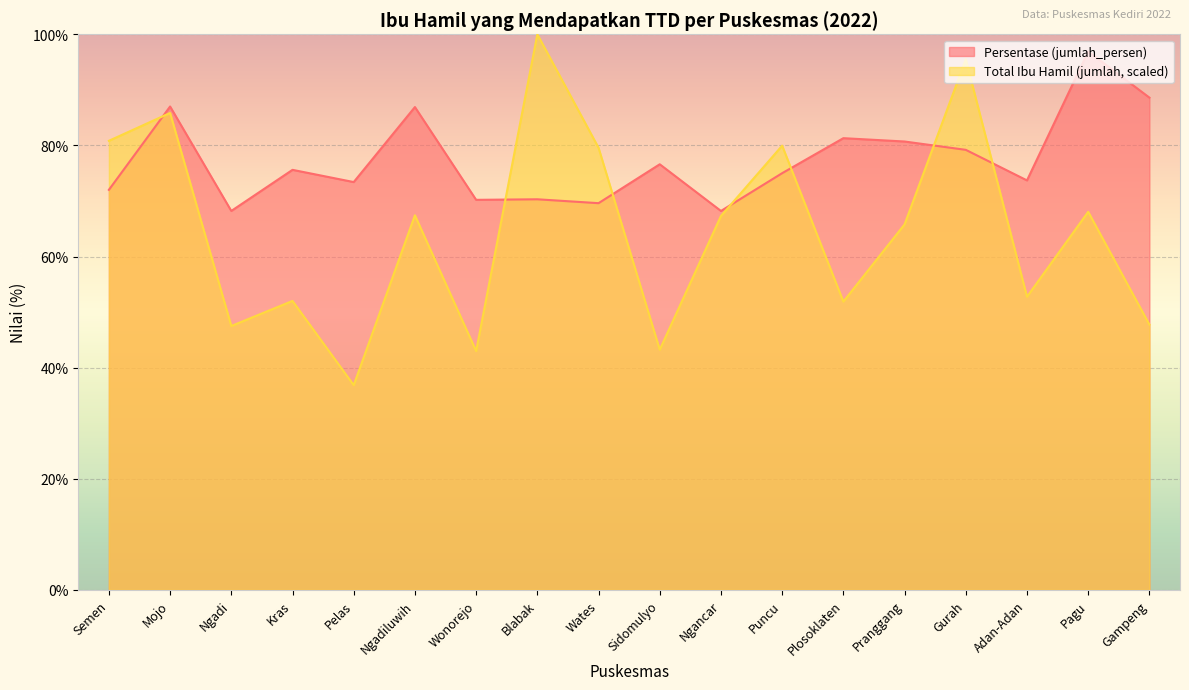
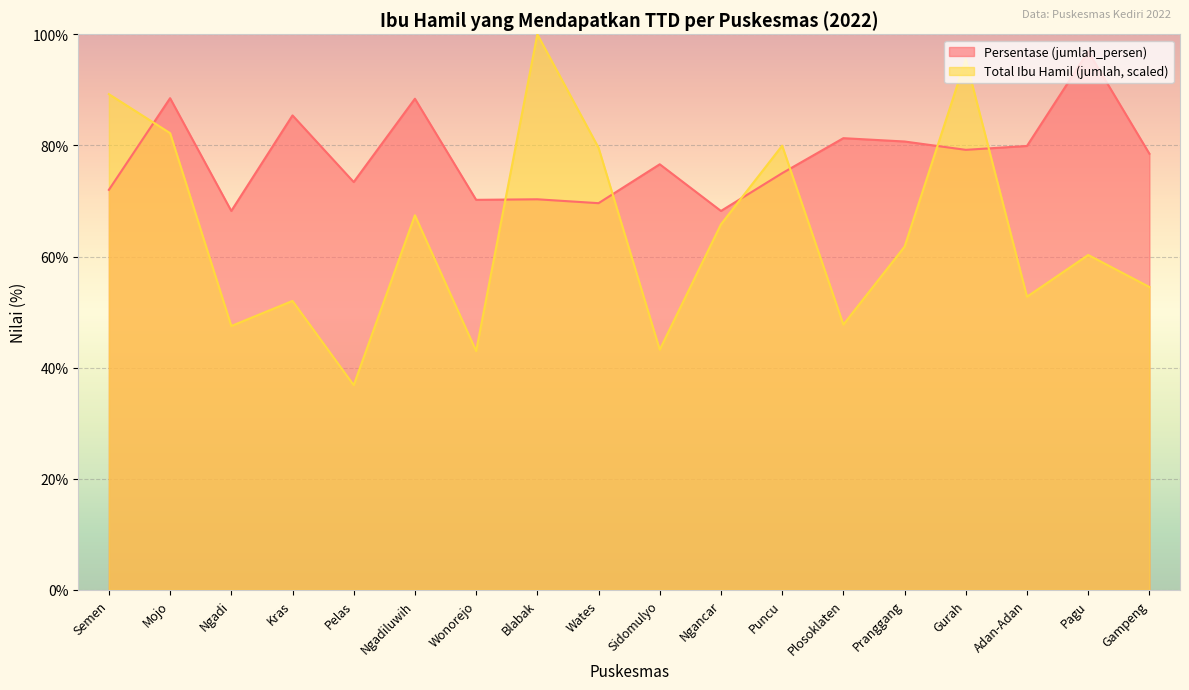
  {
    "Persentase (jumlah_persen)": {
      "Semen": "72%",
-     "Mojo": "87%",
+     "Mojo": "89%",
      "Ngadi": "68%",
-     "Kras": "76%",
+     "Kras": "85%",
      "Pelas": "73%",
-     "Ngadiluwih": "87%",
+     "Ngadiluwih": "88%",
      "Wonorejo": "70%",
      "Blabak": "70%",
      "Wates": "70%",
      "Sidomulyo": "77%",
      "Ngancar": "68%",
      "Puncu": "75%",
      "Plosoklaten": "81%",
      "Pranggang": "81%",
      "Gurah": "79%",
-     "Adan-Adan": "74%",
-     "Gampeng": "89%"
+     "Adan-Adan": "80%",
+     "Gampeng": "79%"
    },
    "Total Ibu Hamil (jumlah, scaled)": {
-     "Semen": "81%",
-     "Mojo": "86%",
+     "Semen": "89%",
+     "Mojo": "82%",
      "Ngadi": "47%",
      "Kras": "52%",
      "Pelas": "37%",
      "Ngadiluwih": "67%",
      "Wonorejo": "43%",
      "Blabak": "100%",
      "Wates": "80%",
      "Sidomulyo": "43%",
-     "Ngancar": "67%",
+     "Ngancar": "66%",
      "Puncu": "80%",
-     "Plosoklaten": "52%",
-     "Pranggang": "66%",
+     "Plosoklaten": "48%",
+     "Pranggang": "62%",
      "Adan-Adan": "53%",
-     "Pagu": "68%",
-     "Gampeng": "48%"
+     "Pagu": "60%",
+     "Gampeng": "55%"
    }
  }
